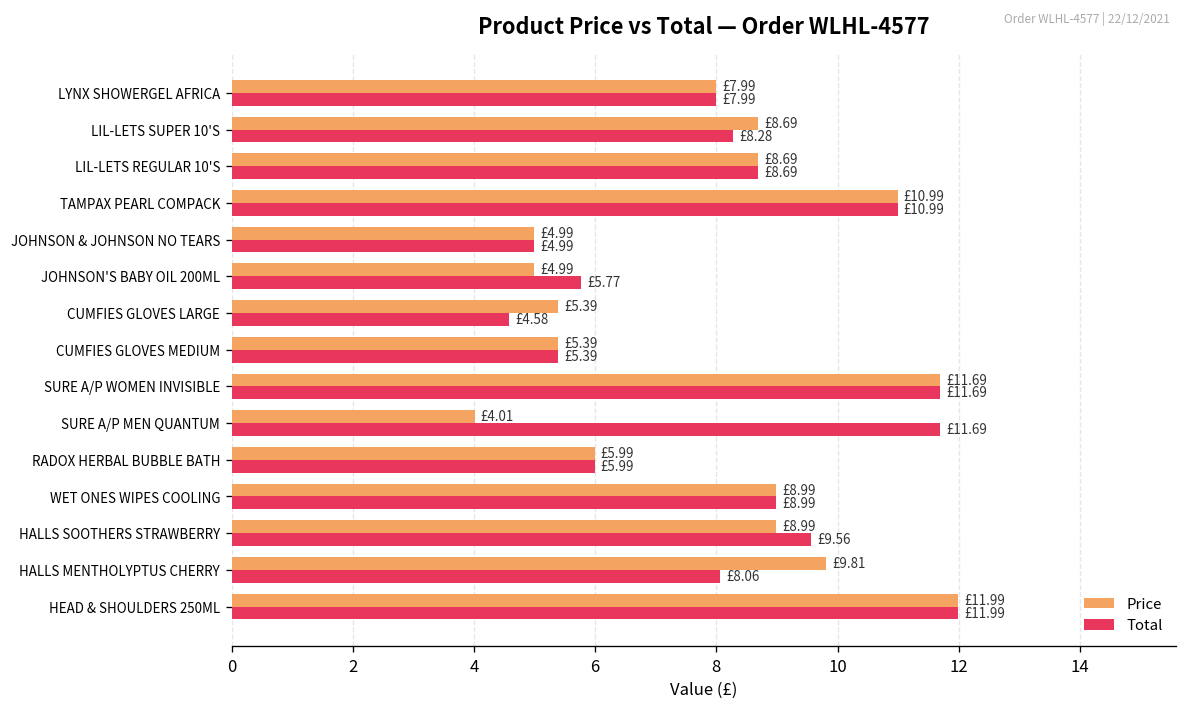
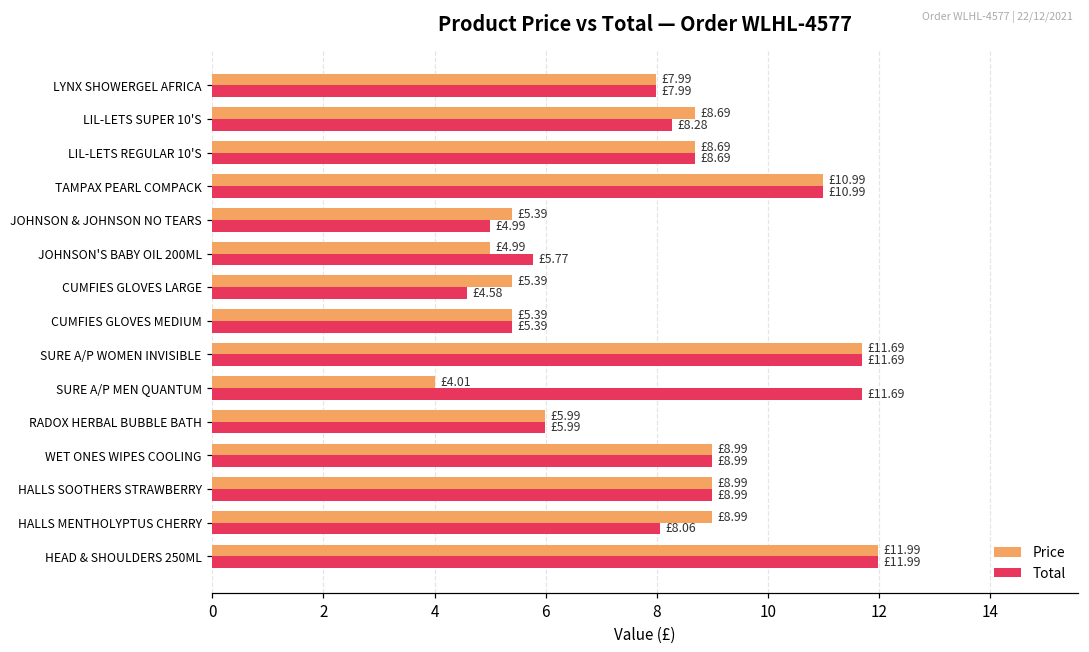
  {
    "Price": {
      "LYNX SHOWERGEL AFRICA": "£7.99",
      "LIL-LETS SUPER 10'S": "£8.69",
      "LIL-LETS REGULAR 10'S": "£8.69",
      "TAMPAX PEARL COMPACK": "£10.99",
-     "JOHNSON & JOHNSON NO TEARS": "£4.99",
+     "JOHNSON & JOHNSON NO TEARS": "£5.39",
      "JOHNSON'S BABY OIL 200ML": "£4.99",
      "CUMFIES GLOVES LARGE": "£5.39",
      "CUMFIES GLOVES MEDIUM": "£5.39",
      "SURE A/P WOMEN INVISIBLE": "£11.69",
      "SURE A/P MEN QUANTUM": "£4.01",
      "RADOX HERBAL BUBBLE BATH": "£5.99",
      "WET ONES WIPES COOLING": "£8.99",
      "HALLS SOOTHERS STRAWBERRY": "£8.99",
-     "HALLS MENTHOLYPTUS CHERRY": "£9.81",
+     "HALLS MENTHOLYPTUS CHERRY": "£8.99",
      "HEAD & SHOULDERS 250ML": "£11.99"
    },
    "Total": {
      "LYNX SHOWERGEL AFRICA": "£7.99",
      "LIL-LETS SUPER 10'S": "£8.28",
      "LIL-LETS REGULAR 10'S": "£8.69",
      "TAMPAX PEARL COMPACK": "£10.99",
      "JOHNSON & JOHNSON NO TEARS": "£4.99",
      "JOHNSON'S BABY OIL 200ML": "£5.77",
      "CUMFIES GLOVES LARGE": "£4.58",
      "CUMFIES GLOVES MEDIUM": "£5.39",
      "SURE A/P WOMEN INVISIBLE": "£11.69",
      "SURE A/P MEN QUANTUM": "£11.69",
      "RADOX HERBAL BUBBLE BATH": "£5.99",
      "WET ONES WIPES COOLING": "£8.99",
-     "HALLS SOOTHERS STRAWBERRY": "£9.56",
+     "HALLS SOOTHERS STRAWBERRY": "£8.99",
      "HALLS MENTHOLYPTUS CHERRY": "£8.06",
      "HEAD & SHOULDERS 250ML": "£11.99"
    }
  }
